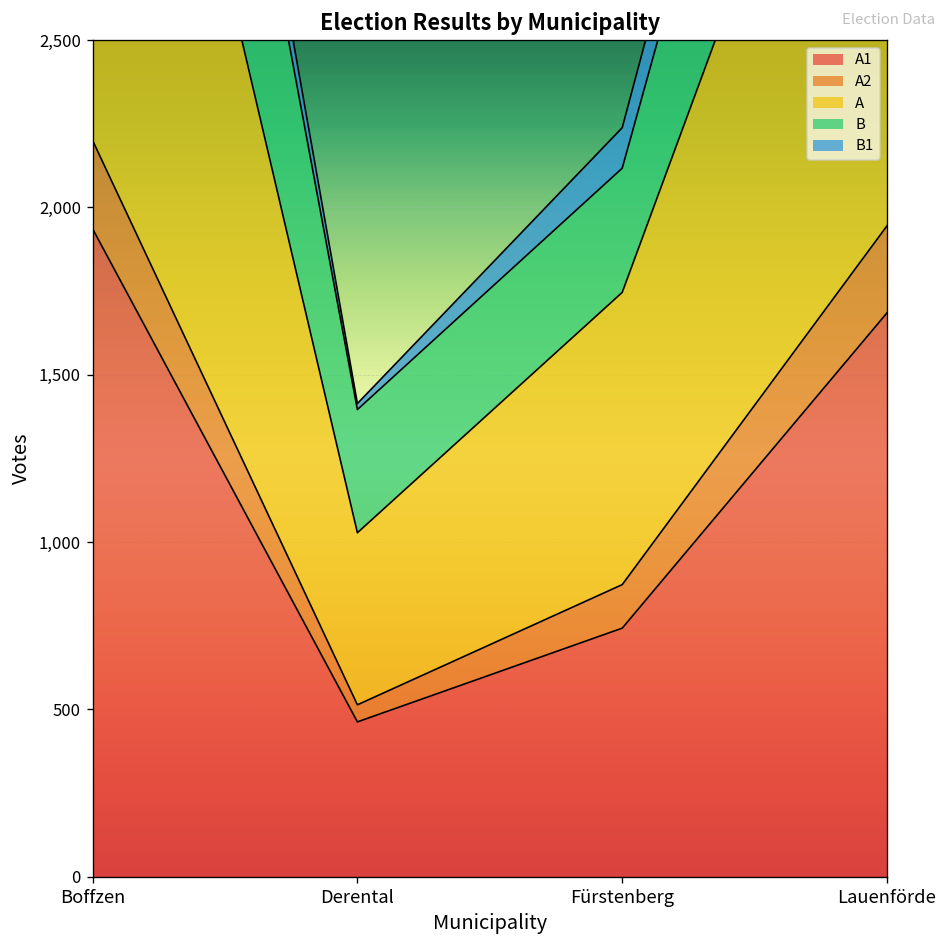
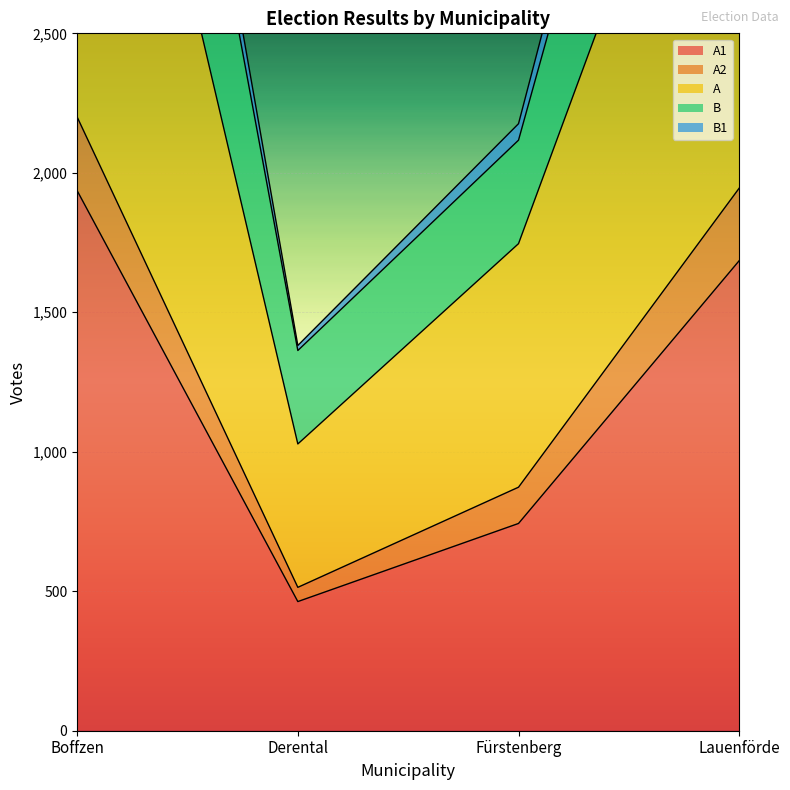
  {
    "A": {
      "Derental": 510,
      "Fürstenberg": 870
    },
    "B": {
-     "Derental": 370,
+     "Derental": 340,
      "Fürstenberg": 370
    },
    "B1": {
      "Derental": 20,
-     "Fürstenberg": 120
+     "Fürstenberg": 60
    }
  }
